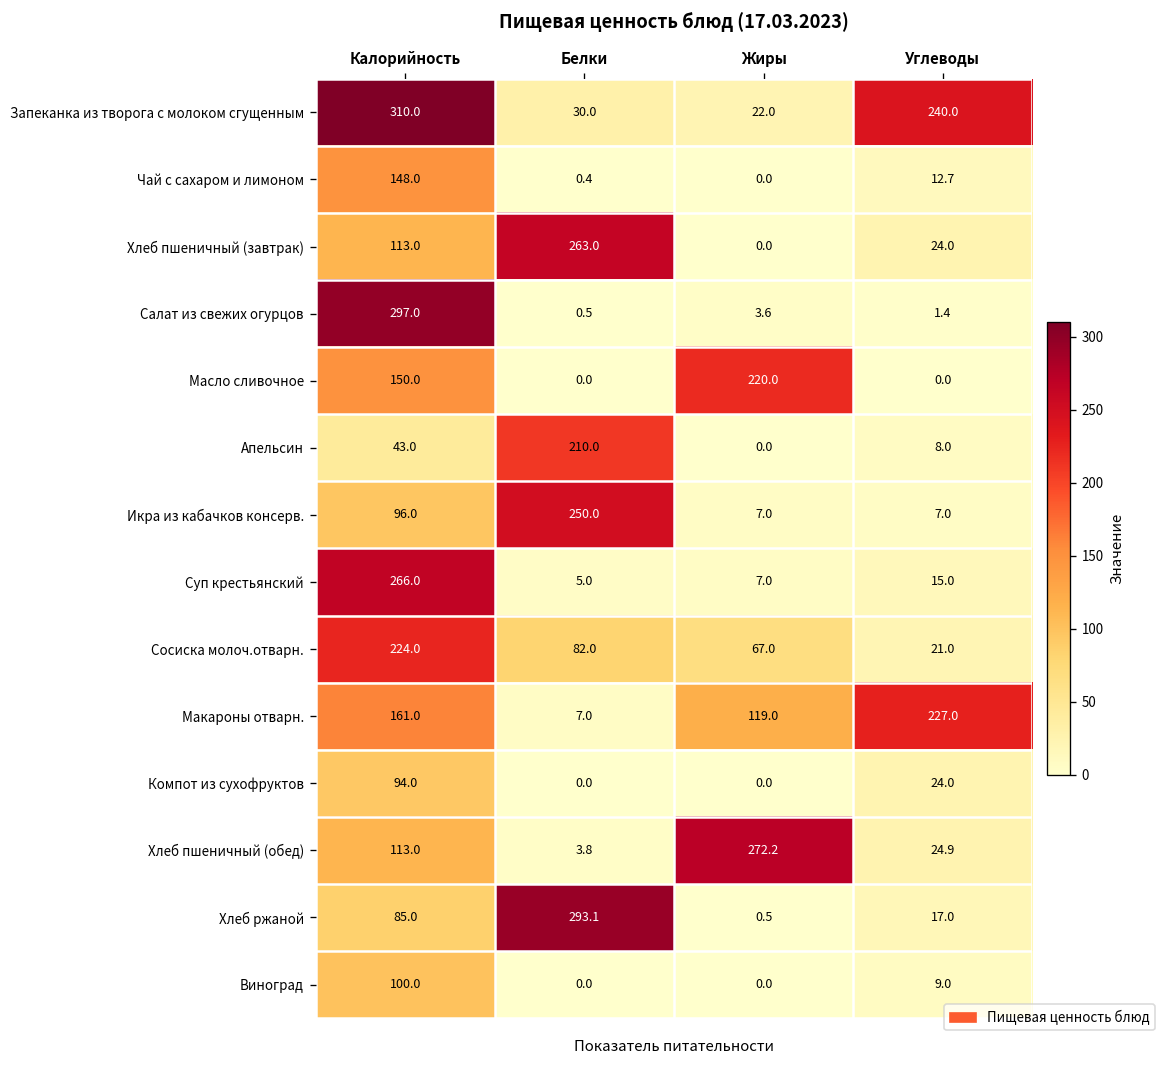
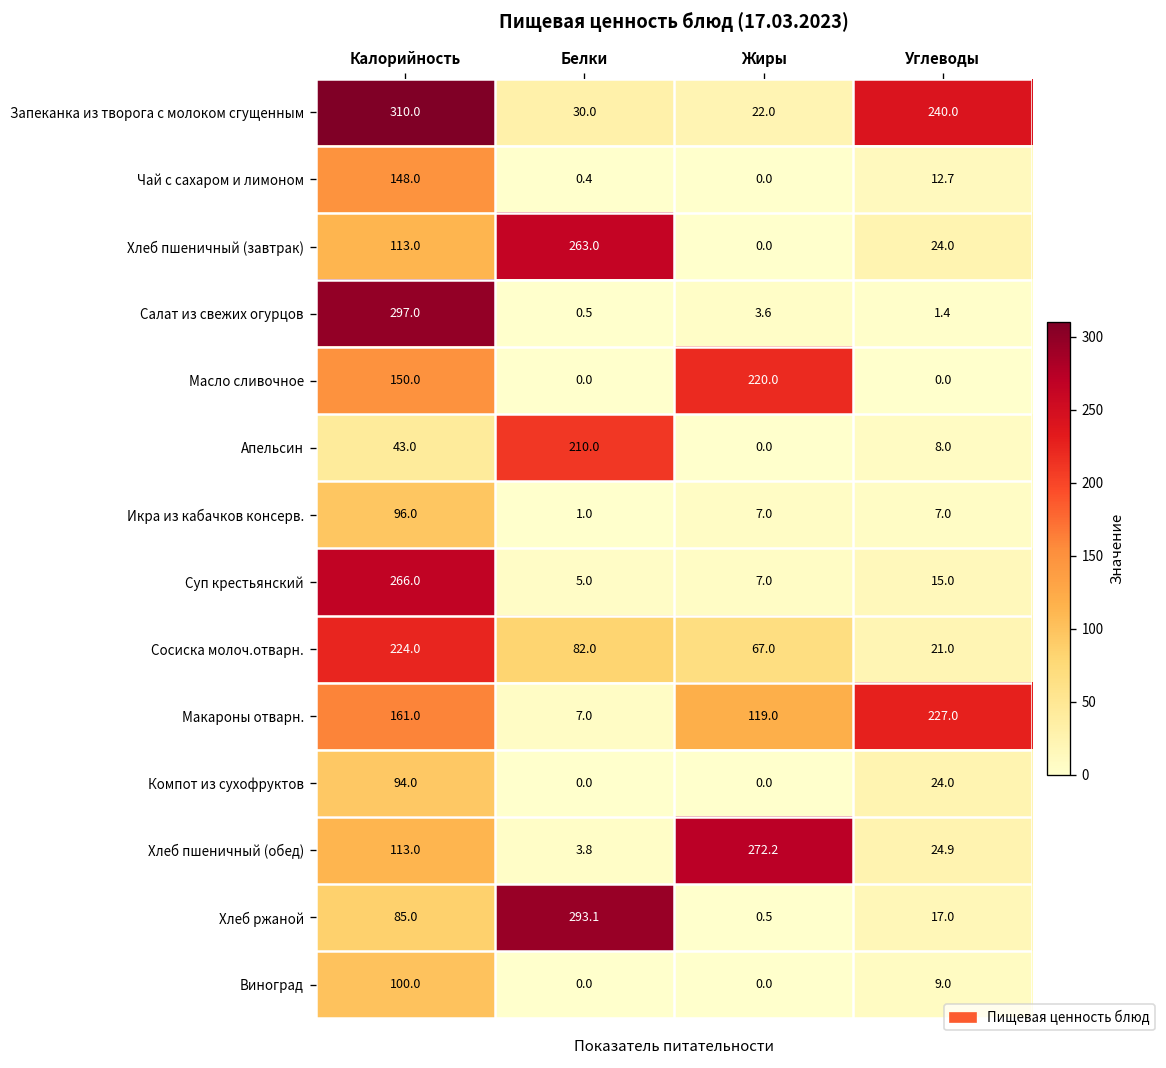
  {
    "Запеканка из творога с молоком сгущенным": {
      "Калорийность": 310.0,
      "Белки": 30.0,
      "Жиры": 22.0,
      "Углеводы": 240.0
    },
    "Чай с сахаром и лимоном": {
      "Калорийность": 148.0,
      "Белки": 0.4,
      "Жиры": 0.0,
      "Углеводы": 12.7
    },
    "Хлеб пшеничный (завтрак)": {
      "Калорийность": 113.0,
      "Белки": 263.0,
      "Жиры": 0.0,
      "Углеводы": 24.0
    },
    "Салат из свежих огурцов": {
      "Калорийность": 297.0,
      "Белки": 0.5,
      "Жиры": 3.6,
      "Углеводы": 1.4
    },
    "Масло сливочное": {
      "Калорийность": 150.0,
      "Белки": 0.0,
      "Жиры": 220.0,
      "Углеводы": 0.0
    },
    "Апельсин": {
      "Калорийность": 43.0,
      "Белки": 210.0,
      "Жиры": 0.0,
      "Углеводы": 8.0
    },
    "Икра из кабачков консерв.": {
      "Калорийность": 96.0,
-     "Белки": 250.0,
+     "Белки": 1.0,
      "Жиры": 7.0,
      "Углеводы": 7.0
    },
    "Суп крестьянский": {
      "Калорийность": 266.0,
      "Белки": 5.0,
      "Жиры": 7.0,
      "Углеводы": 15.0
    },
    "Сосиска молоч.отварн.": {
      "Калорийность": 224.0,
      "Белки": 82.0,
      "Жиры": 67.0,
      "Углеводы": 21.0
    },
    "Макароны отварн.": {
      "Калорийность": 161.0,
      "Белки": 7.0,
      "Жиры": 119.0,
      "Углеводы": 227.0
    },
    "Компот из сухофруктов": {
      "Калорийность": 94.0,
      "Белки": 0.0,
      "Жиры": 0.0,
      "Углеводы": 24.0
    },
    "Хлеб пшеничный (обед)": {
      "Калорийность": 113.0,
      "Белки": 3.8,
      "Жиры": 272.2,
      "Углеводы": 24.9
    },
    "Хлеб ржаной": {
      "Калорийность": 85.0,
      "Белки": 293.1,
      "Жиры": 0.5,
      "Углеводы": 17.0
    },
    "Виноград": {
      "Калорийность": 100.0,
      "Белки": 0.0,
      "Жиры": 0.0,
      "Углеводы": 9.0
    }
  }
